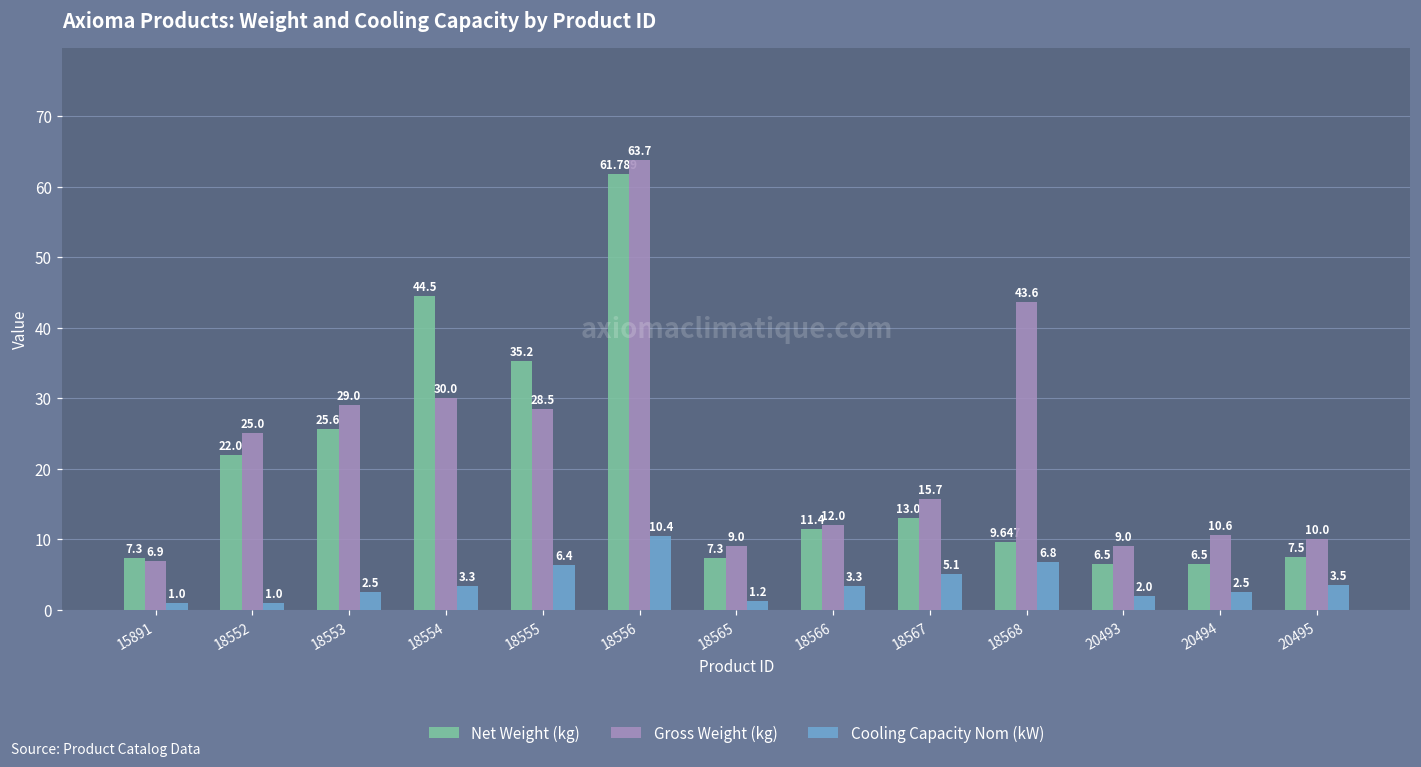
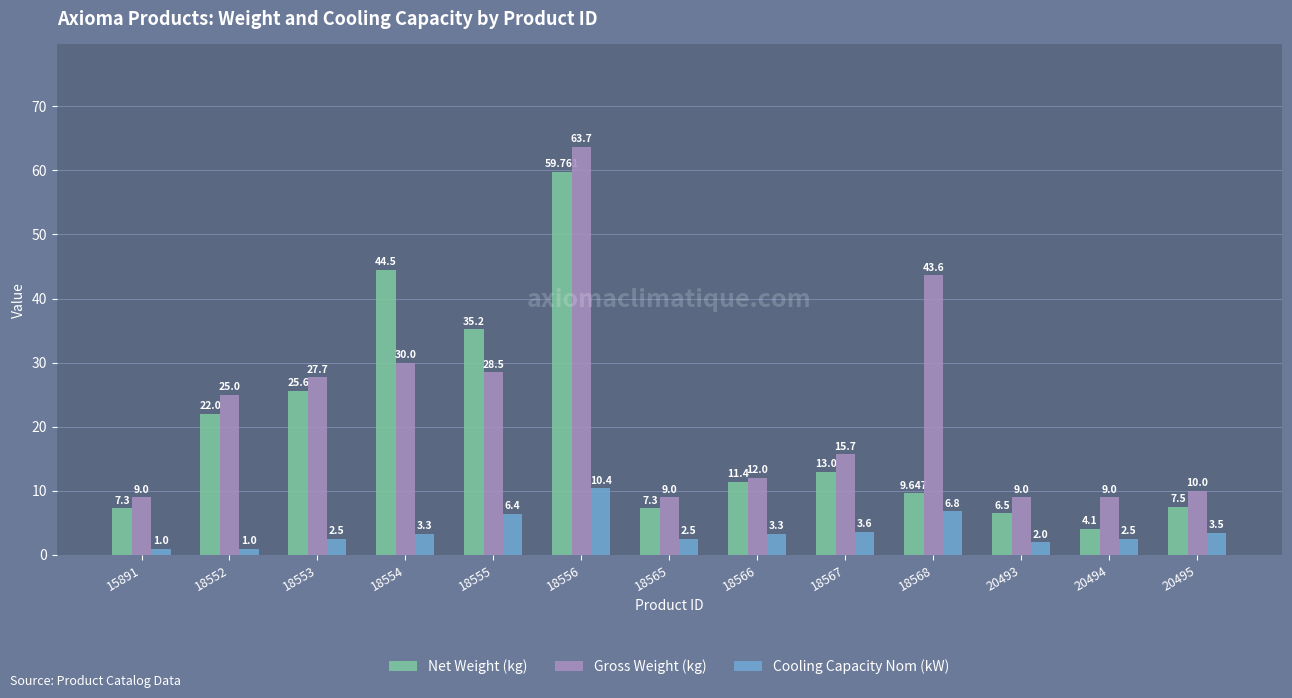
  {
    "Net Weight (kg)": {
      "15891": 7.3,
      "18552": 22.0,
      "18553": 25.6,
      "18554": 44.5,
      "18555": 35.2,
-     "18556": 61.789,
+     "18556": 59.761,
      "18565": 7.3,
      "18566": 11.4,
      "18567": 13.0,
      "18568": 9.647,
      "20493": 6.5,
-     "20494": 6.5,
+     "20494": 4.1,
      "20495": 7.5
    },
    "Gross Weight (kg)": {
-     "15891": 6.9,
+     "15891": 9.0,
      "18552": 25.0,
-     "18553": 29.0,
+     "18553": 27.7,
      "18554": 30.0,
      "18555": 28.5,
      "18556": 63.7,
      "18565": 9.0,
      "18566": 12.0,
      "18567": 15.7,
      "18568": 43.6,
      "20493": 9.0,
-     "20494": 10.6,
+     "20494": 9.0,
      "20495": 10.0
    },
    "Cooling Capacity Nom (kW)": {
      "15891": 1.0,
      "18552": 1.0,
      "18553": 2.5,
      "18554": 3.3,
      "18555": 6.4,
      "18556": 10.4,
-     "18565": 1.2,
+     "18565": 2.5,
      "18566": 3.3,
-     "18567": 5.1,
+     "18567": 3.6,
      "18568": 6.8,
      "20493": 2.0,
      "20494": 2.5,
      "20495": 3.5
    }
  }
